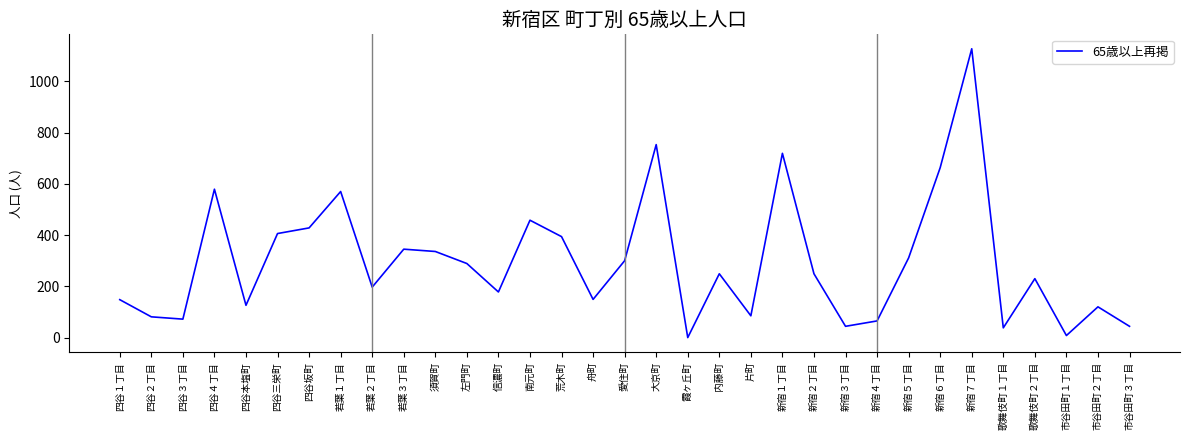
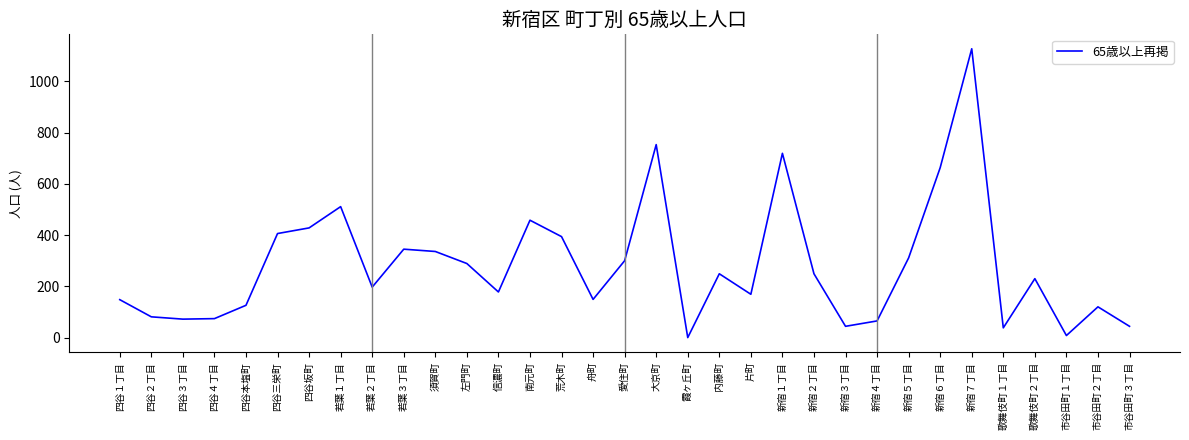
  {
    "四谷１丁目": 150,
    "四谷２丁目": 80,
    "四谷３丁目": 70,
-   "四谷４丁目": 580,
+   "四谷４丁目": 70,
    "四谷本塩町": 130,
    "四谷三栄町": 410,
    "四谷坂町": 430,
-   "若葉１丁目": 570,
+   "若葉１丁目": 510,
    "若葉２丁目": 200,
    "若葉３丁目": 350,
    "須賀町": 340,
    "左門町": 290,
    "信濃町": 180,
    "南元町": 460,
    "荒木町": 390,
    "舟町": 150,
    "愛住町": 300,
    "大京町": 750,
    "霞ヶ丘町": 0,
    "内藤町": 250,
-   "片町": 90,
+   "片町": 170,
    "新宿１丁目": 720,
    "新宿２丁目": 250,
    "新宿３丁目": 40,
    "新宿４丁目": 70,
    "新宿５丁目": 310,
    "新宿６丁目": 660,
    "新宿７丁目": 1130,
    "歌舞伎町１丁目": 40,
    "歌舞伎町２丁目": 230,
    "市谷田町１丁目": 10,
    "市谷田町２丁目": 120,
    "市谷田町３丁目": 40
  }
